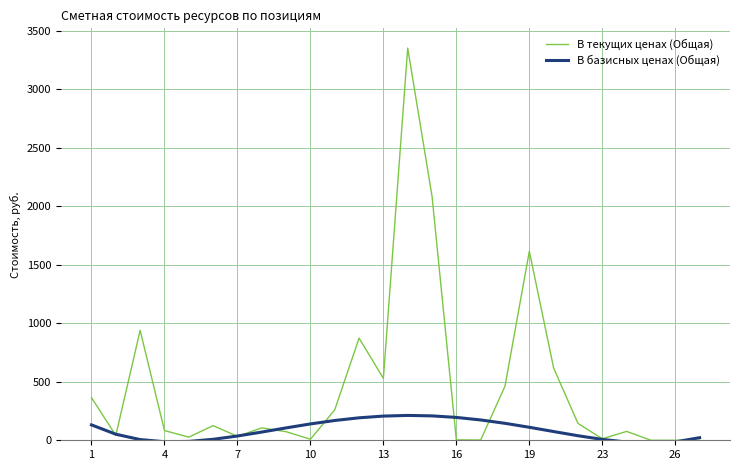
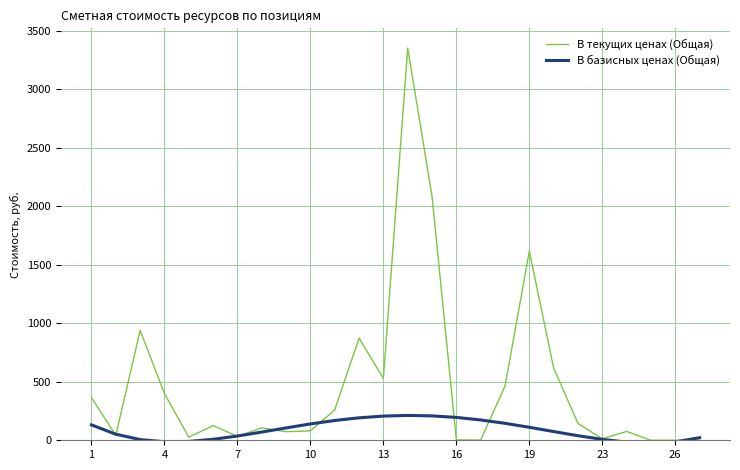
  {
    "В текущих ценах (Общая)": {
      "1": 360,
-     "4": 80,
-     "10": 10,
+     "4": 400,
+     "10": 80,
      "13": 530,
      "16": 0,
      "19": 1620
    },
    "В базисных ценах (Общая)": {
      "1": 130,
      "4": -10,
      "10": 140,
      "13": 210,
      "16": 200,
      "19": 110
    }
  }
